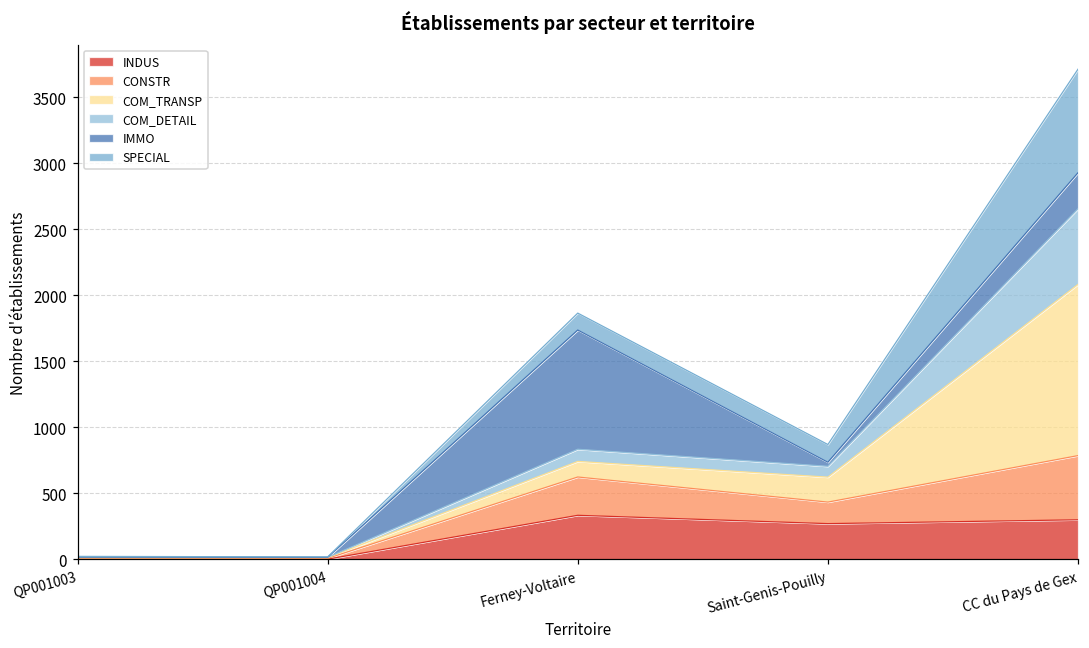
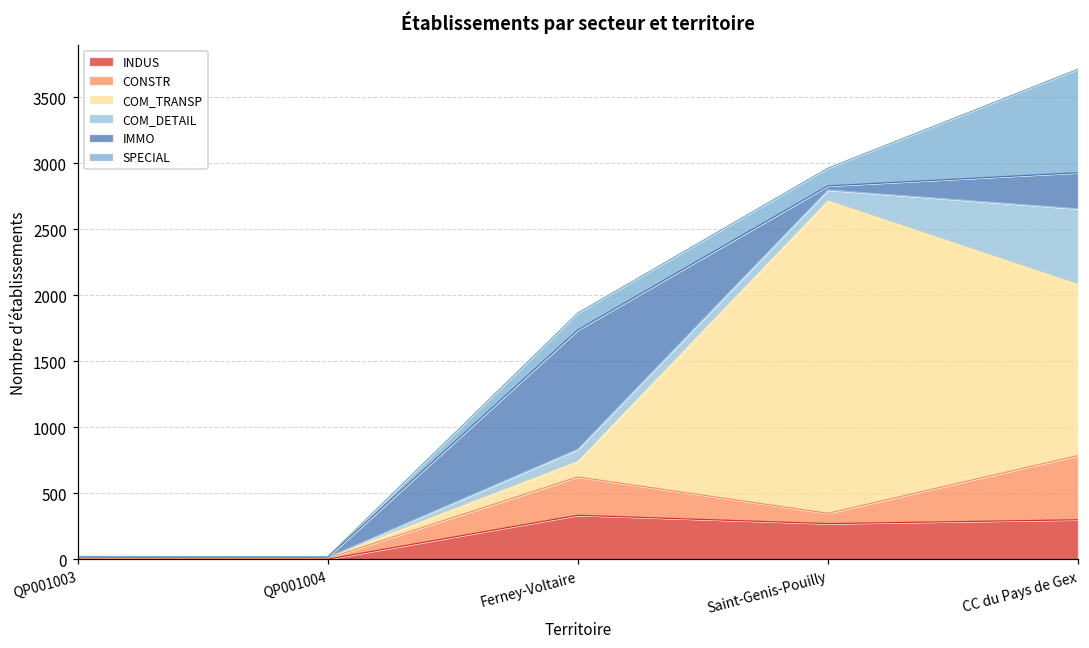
  {
    "INDUS": {
      "Ferney-Voltaire": 330,
      "Saint-Genis-Pouilly": 270,
      "CC du Pays de Gex": 300
    },
    "CONSTR": {
      "Ferney-Voltaire": 290,
-     "Saint-Genis-Pouilly": 160,
+     "Saint-Genis-Pouilly": 80,
      "CC du Pays de Gex": 490
    },
    "COM_TRANSP": {
      "Ferney-Voltaire": 120,
-     "Saint-Genis-Pouilly": 190,
+     "Saint-Genis-Pouilly": 2370,
      "CC du Pays de Gex": 1300
    },
    "IMMO": {
      "Ferney-Voltaire": 900,
      "Saint-Genis-Pouilly": 30,
      "CC du Pays de Gex": 270
    }
  }
